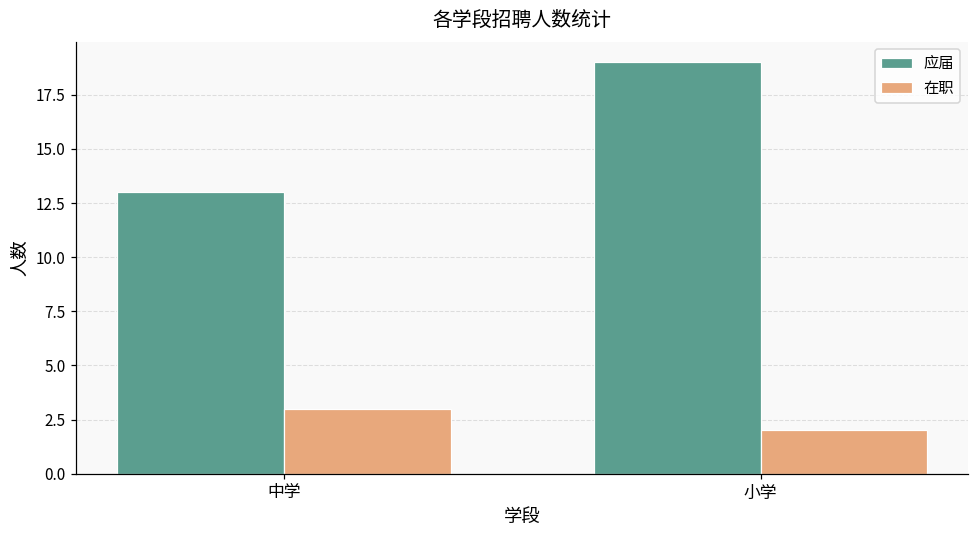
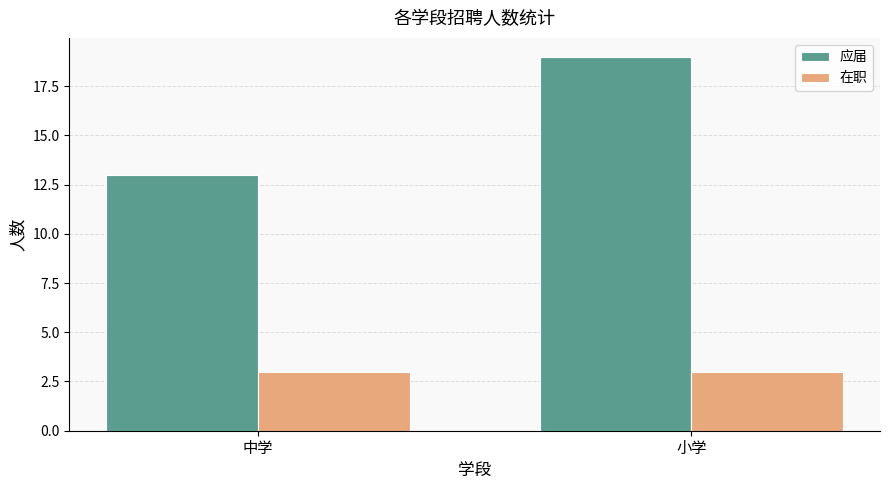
  {
    "应届": {
      "中学": 13,
      "小学": 19
    },
    "在职": {
      "中学": 3,
-     "小学": 2
+     "小学": 3
    }
  }
